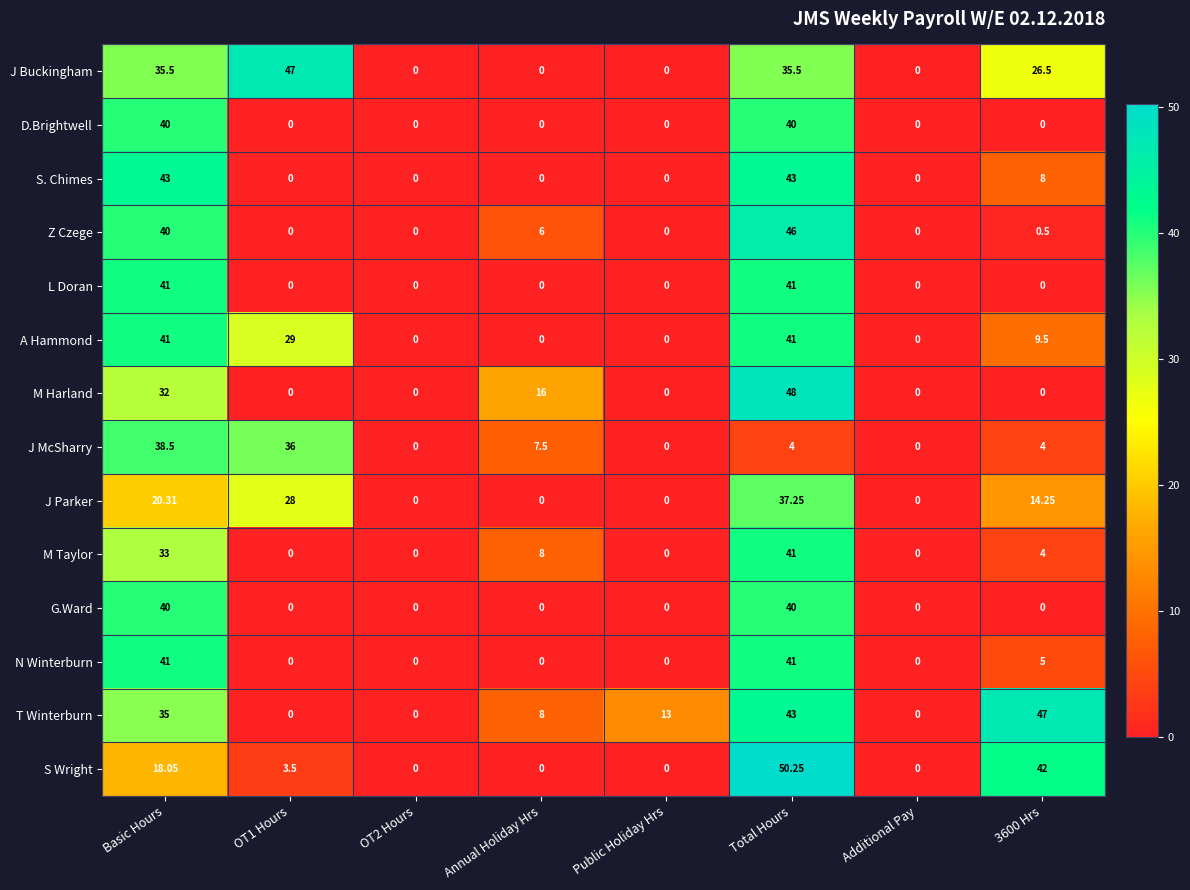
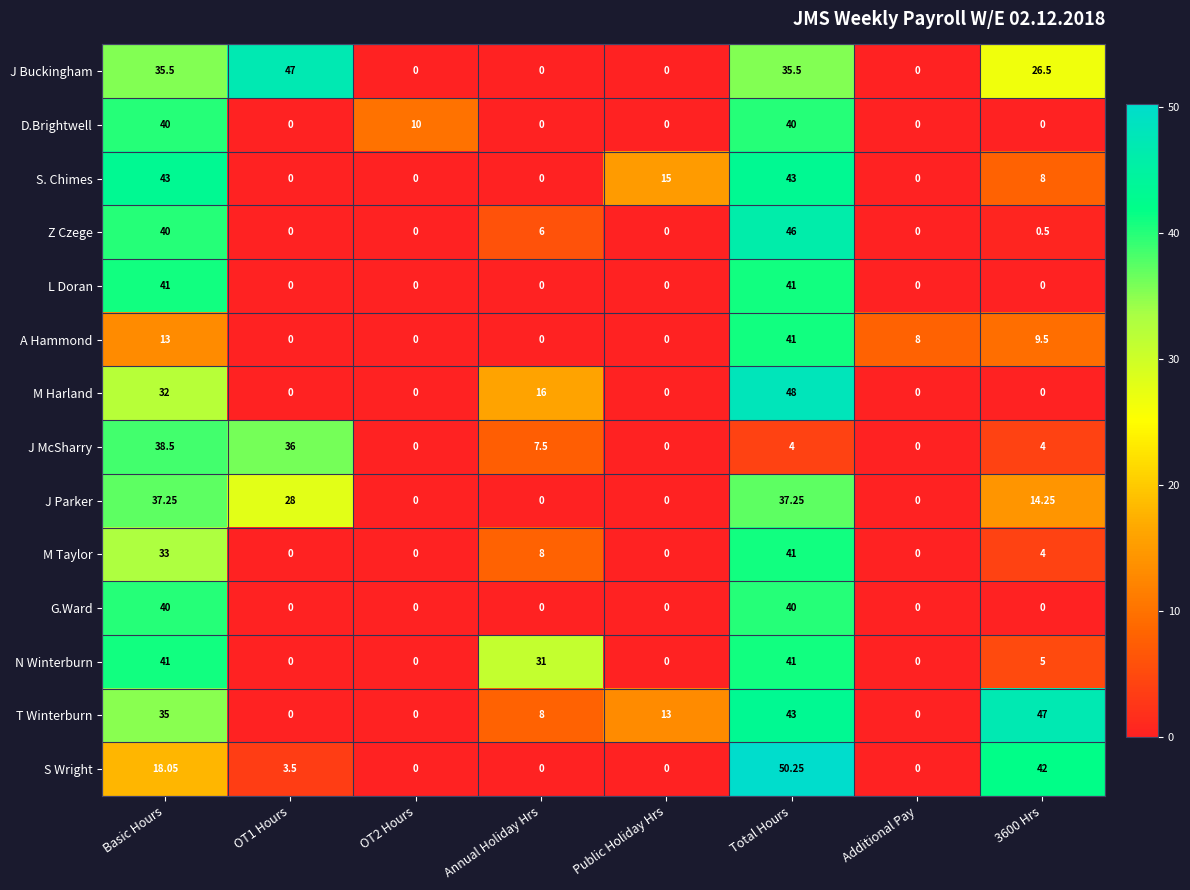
  {
    "J Buckingham": {
      "Basic Hours": 35.5,
      "OT1 Hours": 47,
      "OT2 Hours": 0,
      "Annual Holiday Hrs": 0,
      "Public Holiday Hrs": 0,
      "Total Hours": 35.5,
      "Additional Pay": 0,
      "3600 Hrs": 26.5
    },
    "D.Brightwell": {
      "Basic Hours": 40,
      "OT1 Hours": 0,
-     "OT2 Hours": 0,
+     "OT2 Hours": 10,
      "Annual Holiday Hrs": 0,
      "Public Holiday Hrs": 0,
      "Total Hours": 40,
      "Additional Pay": 0,
      "3600 Hrs": 0
    },
    "S. Chimes": {
      "Basic Hours": 43,
      "OT1 Hours": 0,
      "OT2 Hours": 0,
      "Annual Holiday Hrs": 0,
-     "Public Holiday Hrs": 0,
+     "Public Holiday Hrs": 15,
      "Total Hours": 43,
      "Additional Pay": 0,
      "3600 Hrs": 8
    },
    "Z Czege": {
      "Basic Hours": 40,
      "OT1 Hours": 0,
      "OT2 Hours": 0,
      "Annual Holiday Hrs": 6,
      "Public Holiday Hrs": 0,
      "Total Hours": 46,
      "Additional Pay": 0,
      "3600 Hrs": 0.5
    },
    "L Doran": {
      "Basic Hours": 41,
      "OT1 Hours": 0,
      "OT2 Hours": 0,
      "Annual Holiday Hrs": 0,
      "Public Holiday Hrs": 0,
      "Total Hours": 41,
      "Additional Pay": 0,
      "3600 Hrs": 0
    },
    "A Hammond": {
-     "Basic Hours": 41,
-     "OT1 Hours": 29,
+     "Basic Hours": 13,
+     "OT1 Hours": 0,
      "OT2 Hours": 0,
      "Annual Holiday Hrs": 0,
      "Public Holiday Hrs": 0,
      "Total Hours": 41,
-     "Additional Pay": 0,
+     "Additional Pay": 8,
      "3600 Hrs": 9.5
    },
    "M Harland": {
      "Basic Hours": 32,
      "OT1 Hours": 0,
      "OT2 Hours": 0,
      "Annual Holiday Hrs": 16,
      "Public Holiday Hrs": 0,
      "Total Hours": 48,
      "Additional Pay": 0,
      "3600 Hrs": 0
    },
    "J McSharry": {
      "Basic Hours": 38.5,
      "OT1 Hours": 36,
      "OT2 Hours": 0,
      "Annual Holiday Hrs": 7.5,
      "Public Holiday Hrs": 0,
      "Total Hours": 4,
      "Additional Pay": 0,
      "3600 Hrs": 4
    },
    "J Parker": {
-     "Basic Hours": 20.31,
+     "Basic Hours": 37.25,
      "OT1 Hours": 28,
      "OT2 Hours": 0,
      "Annual Holiday Hrs": 0,
      "Public Holiday Hrs": 0,
      "Total Hours": 37.25,
      "Additional Pay": 0,
      "3600 Hrs": 14.25
    },
    "M Taylor": {
      "Basic Hours": 33,
      "OT1 Hours": 0,
      "OT2 Hours": 0,
      "Annual Holiday Hrs": 8,
      "Public Holiday Hrs": 0,
      "Total Hours": 41,
      "Additional Pay": 0,
      "3600 Hrs": 4
    },
    "G.Ward": {
      "Basic Hours": 40,
      "OT1 Hours": 0,
      "OT2 Hours": 0,
      "Annual Holiday Hrs": 0,
      "Public Holiday Hrs": 0,
      "Total Hours": 40,
      "Additional Pay": 0,
      "3600 Hrs": 0
    },
    "N Winterburn": {
      "Basic Hours": 41,
      "OT1 Hours": 0,
      "OT2 Hours": 0,
-     "Annual Holiday Hrs": 0,
+     "Annual Holiday Hrs": 31,
      "Public Holiday Hrs": 0,
      "Total Hours": 41,
      "Additional Pay": 0,
      "3600 Hrs": 5
    },
    "T Winterburn": {
      "Basic Hours": 35,
      "OT1 Hours": 0,
      "OT2 Hours": 0,
      "Annual Holiday Hrs": 8,
      "Public Holiday Hrs": 13,
      "Total Hours": 43,
      "Additional Pay": 0,
      "3600 Hrs": 47
    },
    "S Wright": {
      "Basic Hours": 18.05,
      "OT1 Hours": 3.5,
      "OT2 Hours": 0,
      "Annual Holiday Hrs": 0,
      "Public Holiday Hrs": 0,
      "Total Hours": 50.25,
      "Additional Pay": 0,
      "3600 Hrs": 42
    }
  }
